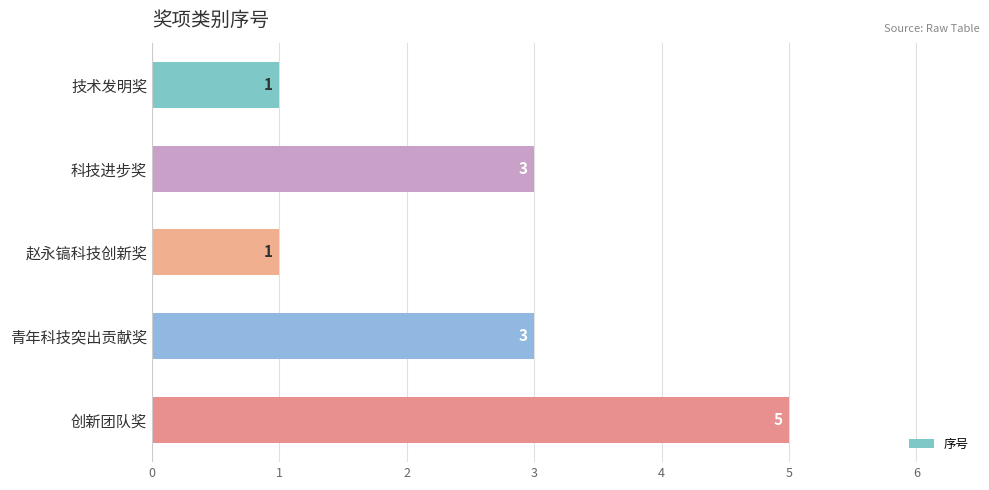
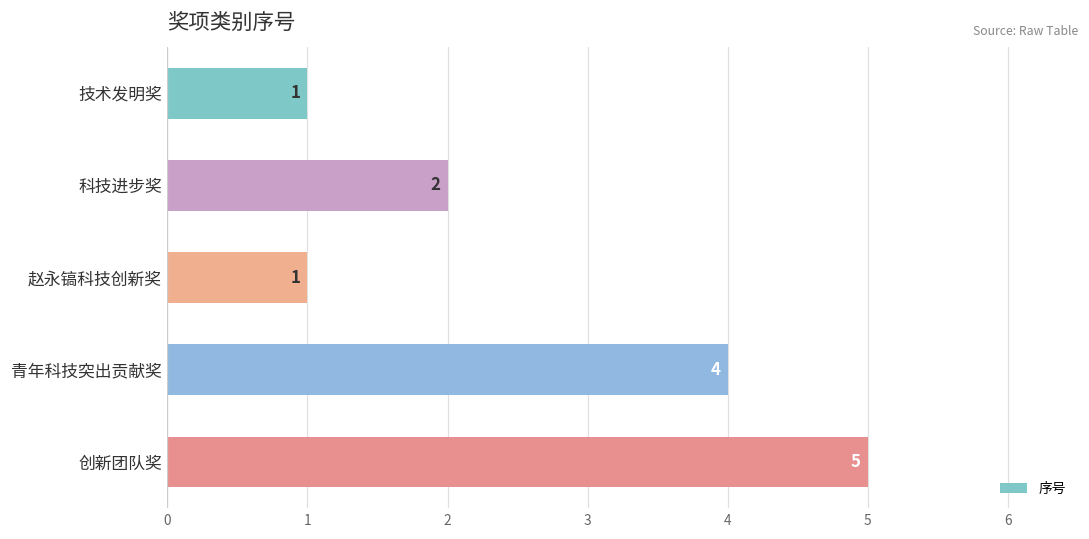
  {
    "技术发明奖": 1,
-   "科技进步奖": 3,
+   "科技进步奖": 2,
    "赵永镐科技创新奖": 1,
-   "青年科技突出贡献奖": 3,
+   "青年科技突出贡献奖": 4,
    "创新团队奖": 5
  }
